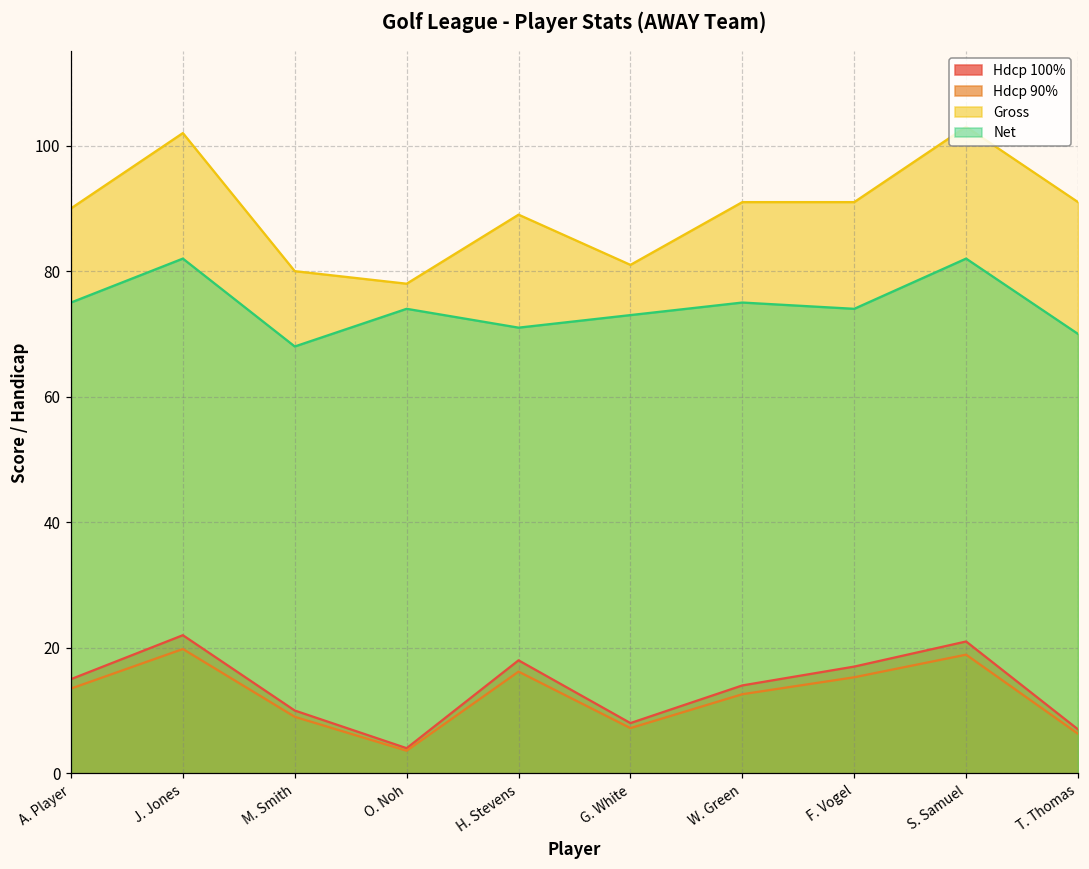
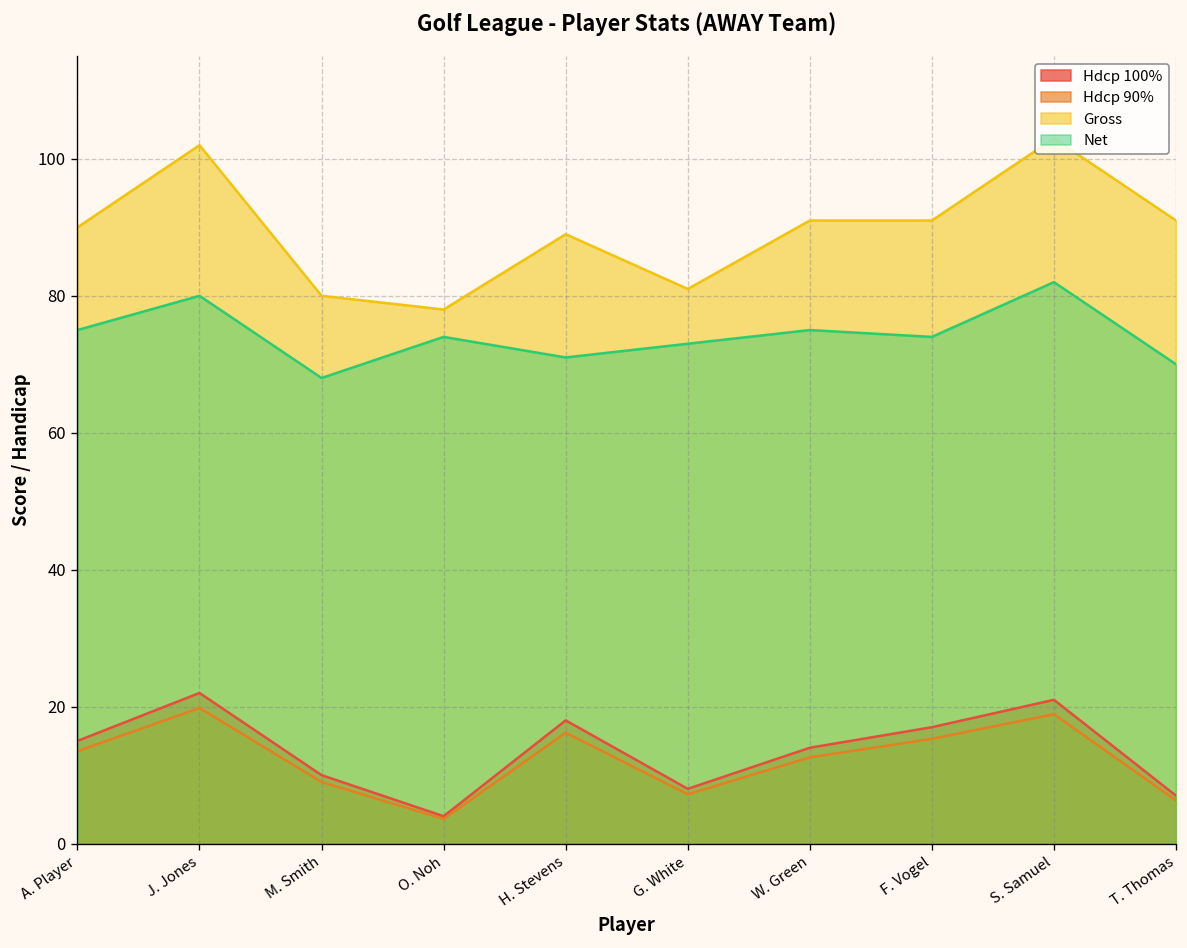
  {
    "Gross": {
      "A. Player": 90,
      "J. Jones": 102,
      "M. Smith": 80,
      "O. Noh": 78,
      "H. Stevens": 89,
      "G. White": 81,
      "W. Green": 91,
      "F. Vogel": 91,
      "T. Thomas": 91
    },
    "Net": {
      "A. Player": 75,
-     "J. Jones": 82,
+     "J. Jones": 80,
      "M. Smith": 68,
      "O. Noh": 74,
      "H. Stevens": 71,
      "G. White": 73,
      "W. Green": 75,
      "F. Vogel": 74,
      "S. Samuel": 82,
      "T. Thomas": 70
    }
  }
